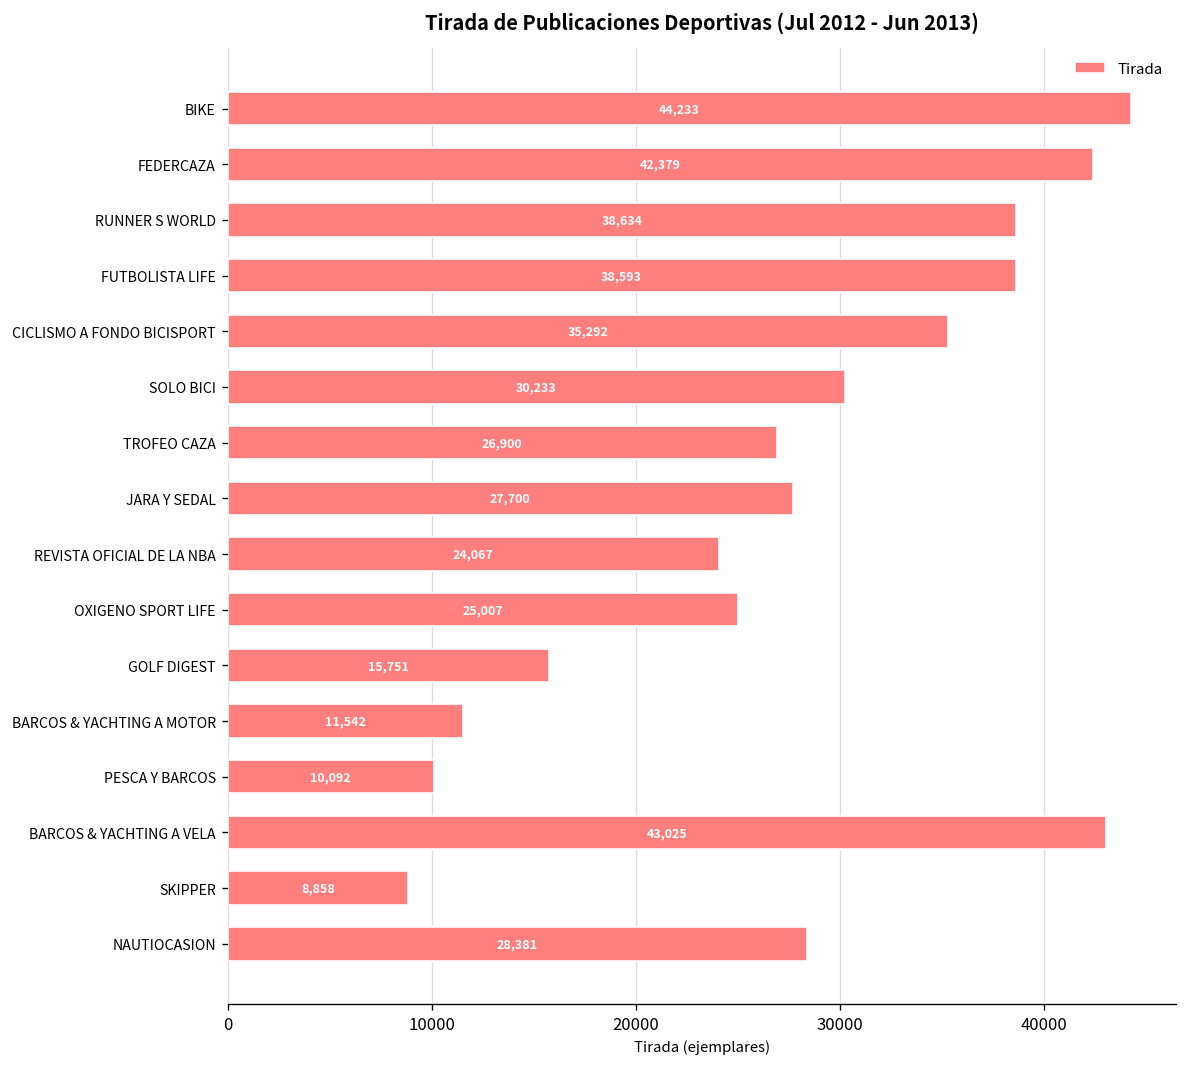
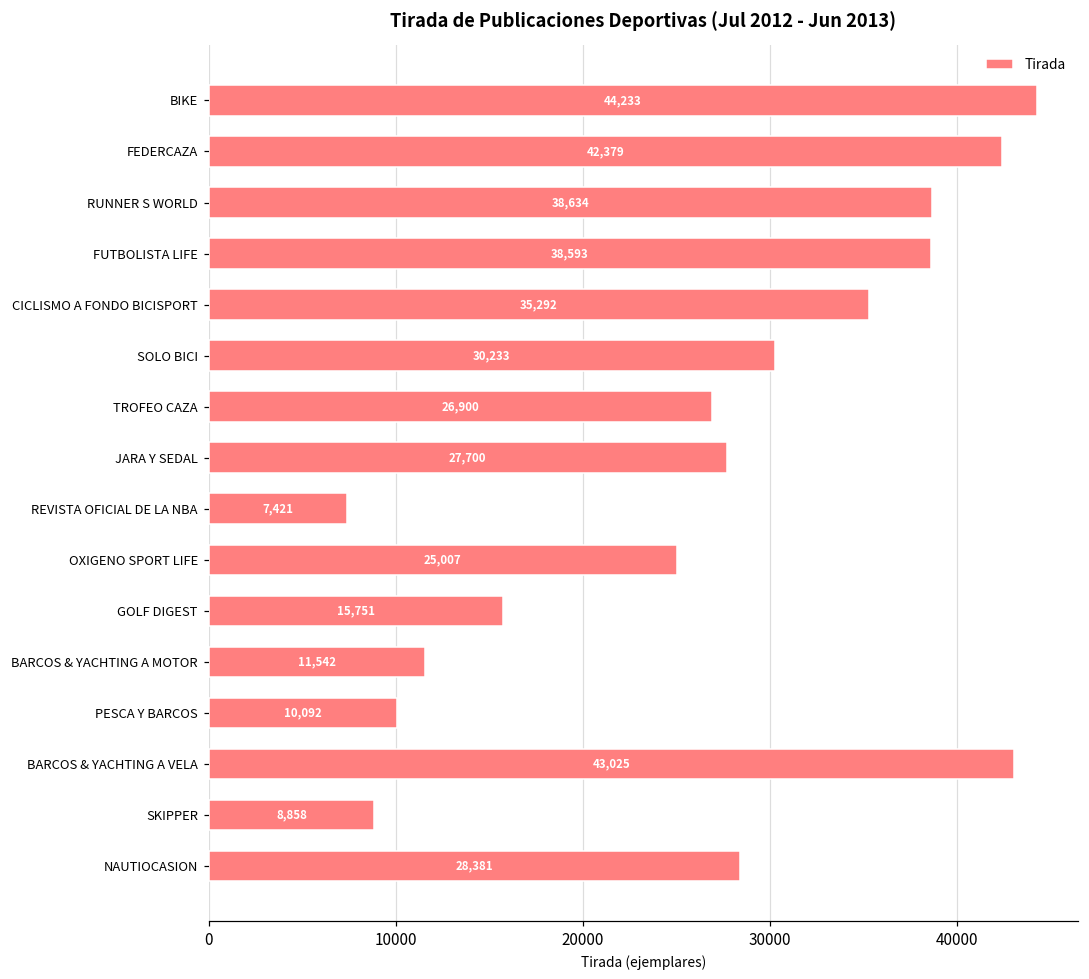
  {
    "BIKE": "44,233",
    "FEDERCAZA": "42,379",
    "RUNNER S WORLD": "38,634",
    "FUTBOLISTA LIFE": "38,593",
    "CICLISMO A FONDO BICISPORT": "35,292",
    "SOLO BICI": "30,233",
    "TROFEO CAZA": "26,900",
    "JARA Y SEDAL": "27,700",
-   "REVISTA OFICIAL DE LA NBA": "24,067",
+   "REVISTA OFICIAL DE LA NBA": "7,421",
    "OXIGENO SPORT LIFE": "25,007",
    "GOLF DIGEST": "15,751",
    "BARCOS & YACHTING A MOTOR": "11,542",
    "PESCA Y BARCOS": "10,092",
    "BARCOS & YACHTING A VELA": "43,025",
    "SKIPPER": "8,858",
    "NAUTIOCASION": "28,381"
  }
